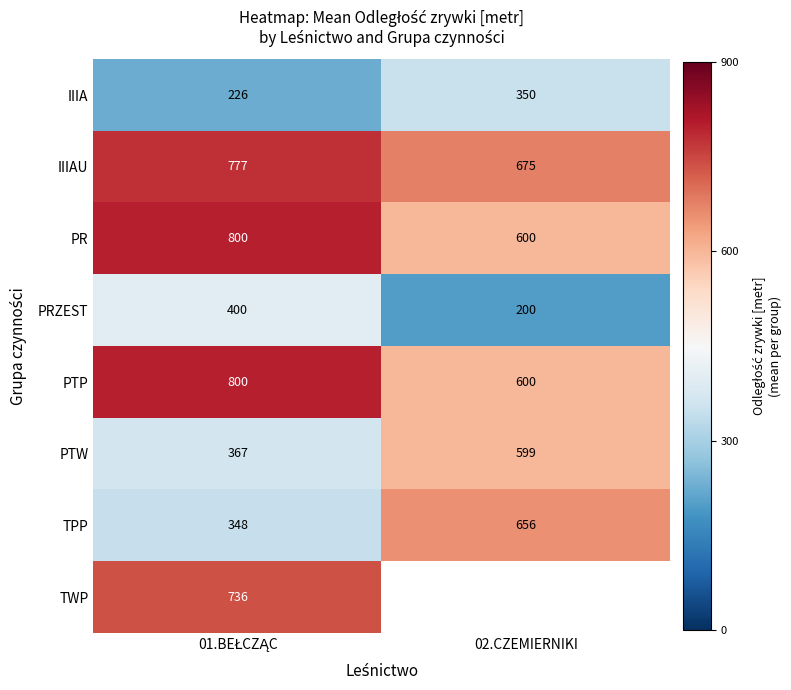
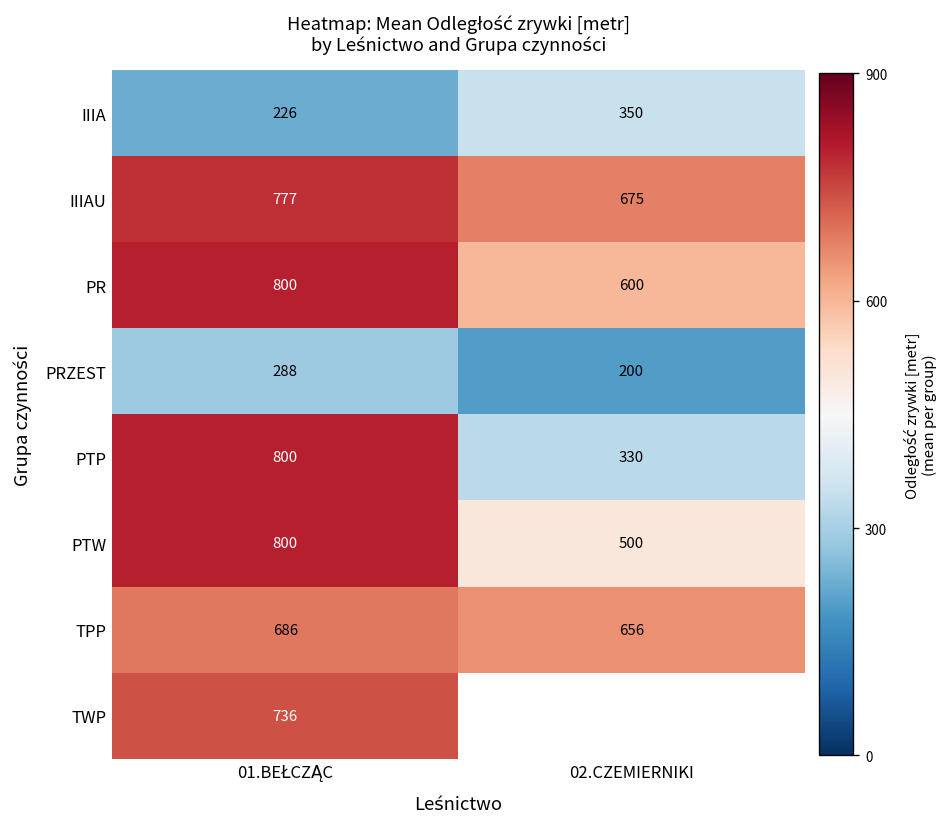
  {
    "IIIA": {
      "01.BEŁCZĄC": 226,
      "02.CZEMIERNIKI": 350
    },
    "IIIAU": {
      "01.BEŁCZĄC": 777,
      "02.CZEMIERNIKI": 675
    },
    "PR": {
      "01.BEŁCZĄC": 800,
      "02.CZEMIERNIKI": 600
    },
    "PRZEST": {
-     "01.BEŁCZĄC": 400,
+     "01.BEŁCZĄC": 288,
      "02.CZEMIERNIKI": 200
    },
    "PTP": {
      "01.BEŁCZĄC": 800,
-     "02.CZEMIERNIKI": 600
+     "02.CZEMIERNIKI": 330
    },
    "PTW": {
-     "01.BEŁCZĄC": 367,
-     "02.CZEMIERNIKI": 599
+     "01.BEŁCZĄC": 800,
+     "02.CZEMIERNIKI": 500
    },
    "TPP": {
-     "01.BEŁCZĄC": 348,
+     "01.BEŁCZĄC": 686,
      "02.CZEMIERNIKI": 656
    },
    "TWP": {
      "01.BEŁCZĄC": 736
    }
  }
